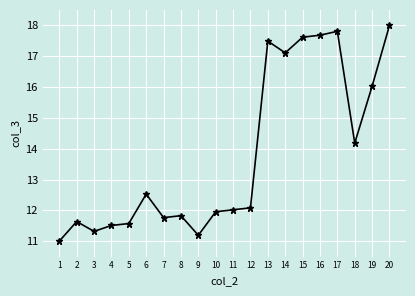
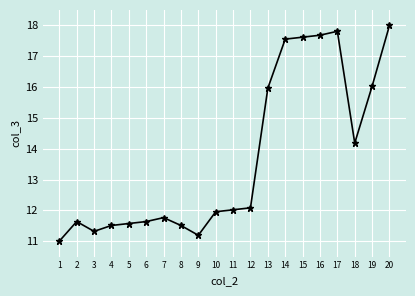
  {
    "1": 11.0,
    "2": 11.6,
    "3": 11.3,
    "4": 11.5,
    "5": 11.6,
-   "6": 12.5,
+   "6": 11.6,
    "7": 11.8,
-   "8": 11.8,
+   "8": 11.5,
    "9": 11.2,
    "10": 12.0,
    "11": 12.0,
    "12": 12.1,
-   "13": 17.5,
-   "14": 17.1,
+   "13": 16.0,
+   "14": 17.6,
    "15": 17.6,
    "16": 17.7,
    "17": 17.8,
    "18": 14.2,
    "19": 16.0,
    "20": 18.0
  }
